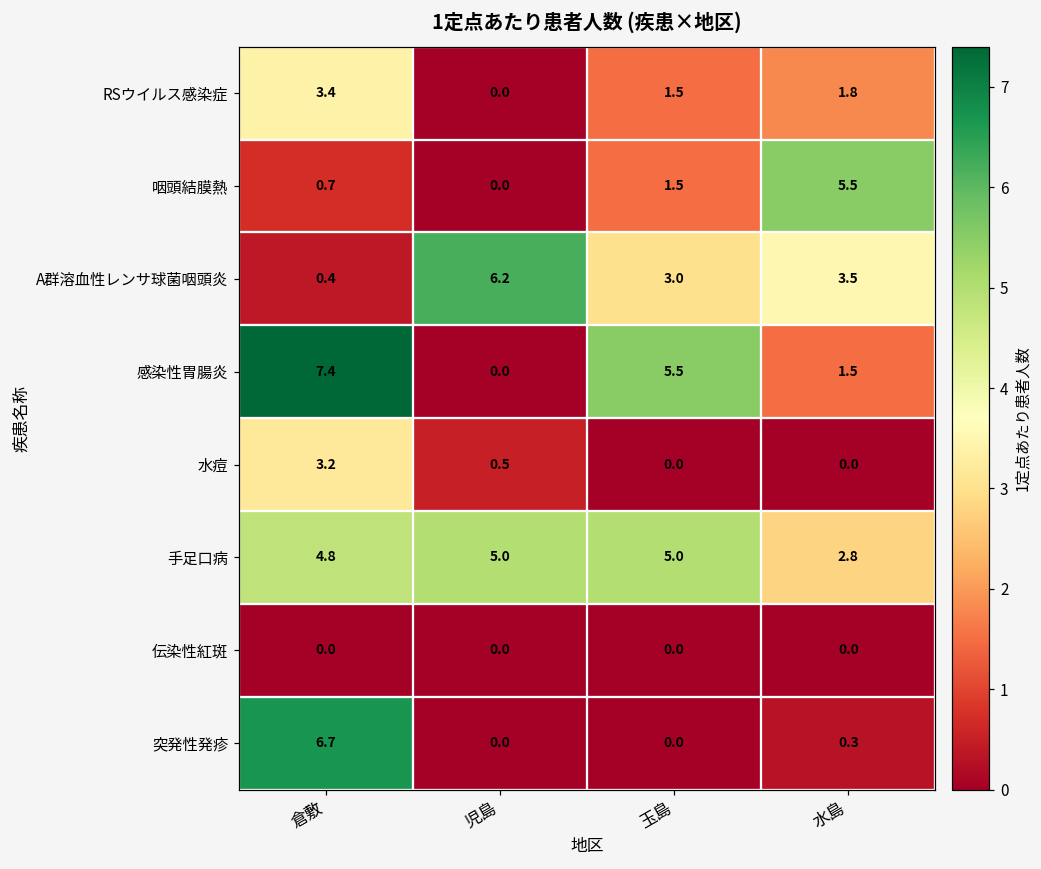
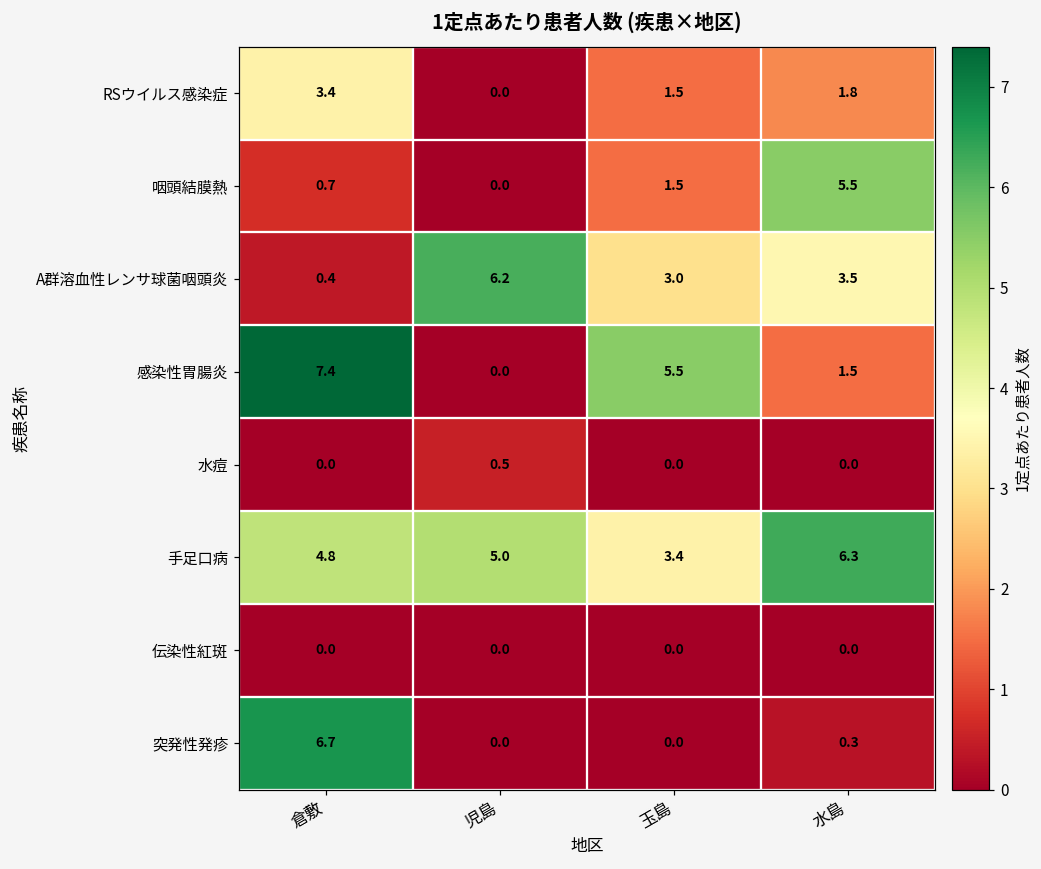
  {
    "RSウイルス感染症": {
      "倉敷": 3.4,
      "児島": 0.0,
      "玉島": 1.5,
      "水島": 1.8
    },
    "咽頭結膜熱": {
      "倉敷": 0.7,
      "児島": 0.0,
      "玉島": 1.5,
      "水島": 5.5
    },
    "A群溶血性レンサ球菌咽頭炎": {
      "倉敷": 0.4,
      "児島": 6.2,
      "玉島": 3.0,
      "水島": 3.5
    },
    "感染性胃腸炎": {
      "倉敷": 7.4,
      "児島": 0.0,
      "玉島": 5.5,
      "水島": 1.5
    },
    "水痘": {
-     "倉敷": 3.2,
+     "倉敷": 0.0,
      "児島": 0.5,
      "玉島": 0.0,
      "水島": 0.0
    },
    "手足口病": {
      "倉敷": 4.8,
      "児島": 5.0,
-     "玉島": 5.0,
-     "水島": 2.8
+     "玉島": 3.4,
+     "水島": 6.3
    },
    "伝染性紅斑": {
      "倉敷": 0.0,
      "児島": 0.0,
      "玉島": 0.0,
      "水島": 0.0
    },
    "突発性発疹": {
      "倉敷": 6.7,
      "児島": 0.0,
      "玉島": 0.0,
      "水島": 0.3
    }
  }
